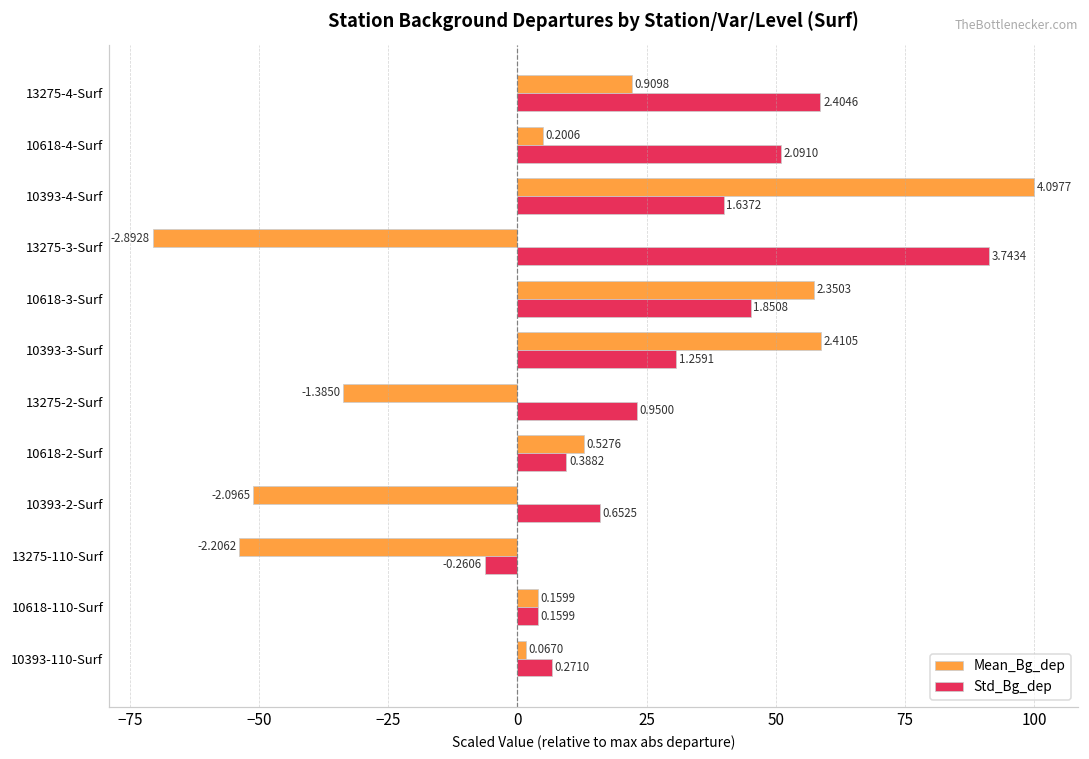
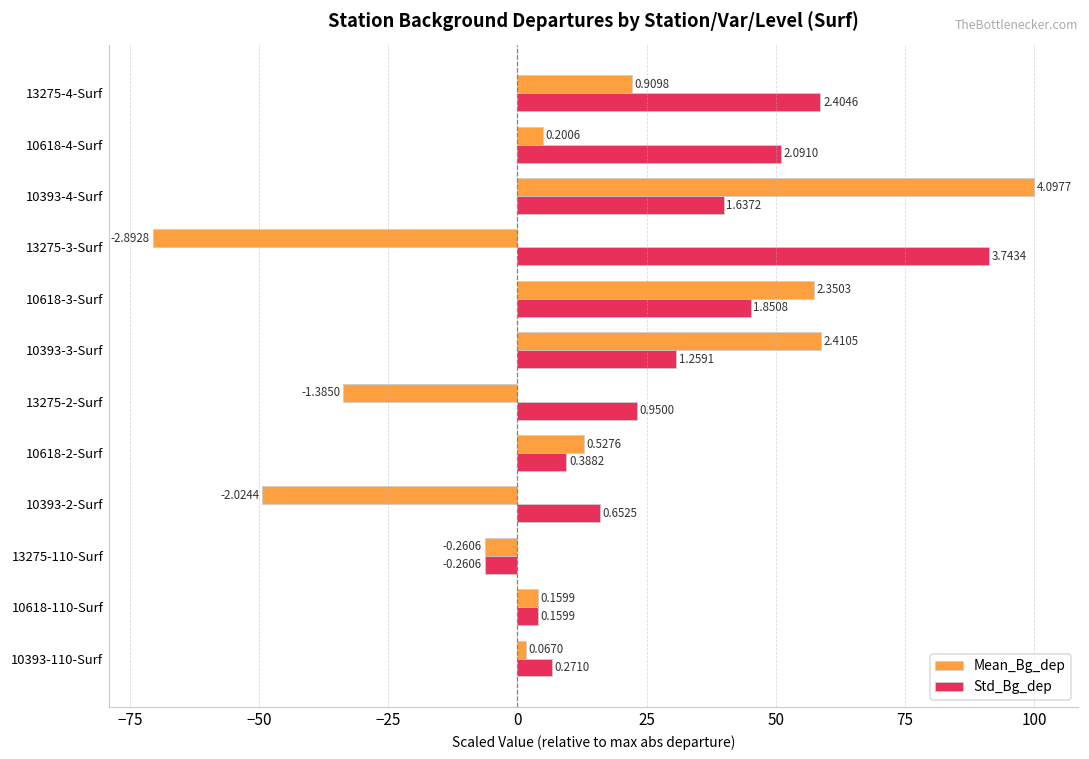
  {
    "Mean_Bg_dep": {
-     "10393-2-Surf": -2.0965,
-     "13275-110-Surf": -2.2062
+     "10393-2-Surf": -2.0244,
+     "13275-110-Surf": -0.2606
    }
  }
